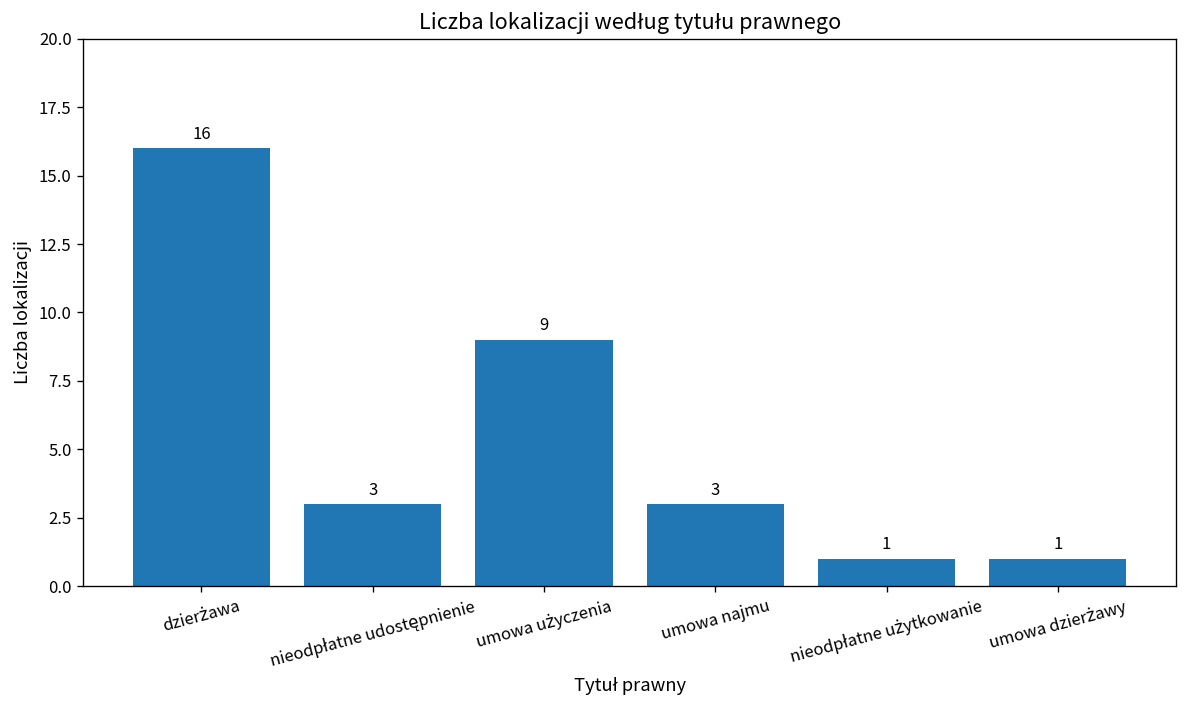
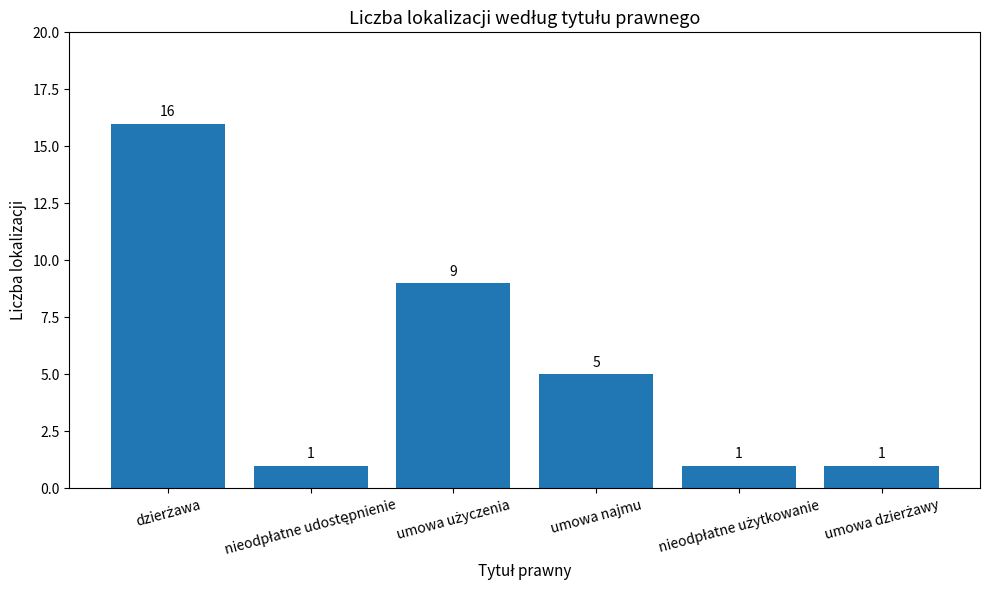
  {
    "dzierżawa": 16,
-   "nieodpłatne udostępnienie": 3,
+   "nieodpłatne udostępnienie": 1,
    "umowa użyczenia": 9,
-   "umowa najmu": 3,
+   "umowa najmu": 5,
    "nieodpłatne użytkowanie": 1,
    "umowa dzierżawy": 1
  }
